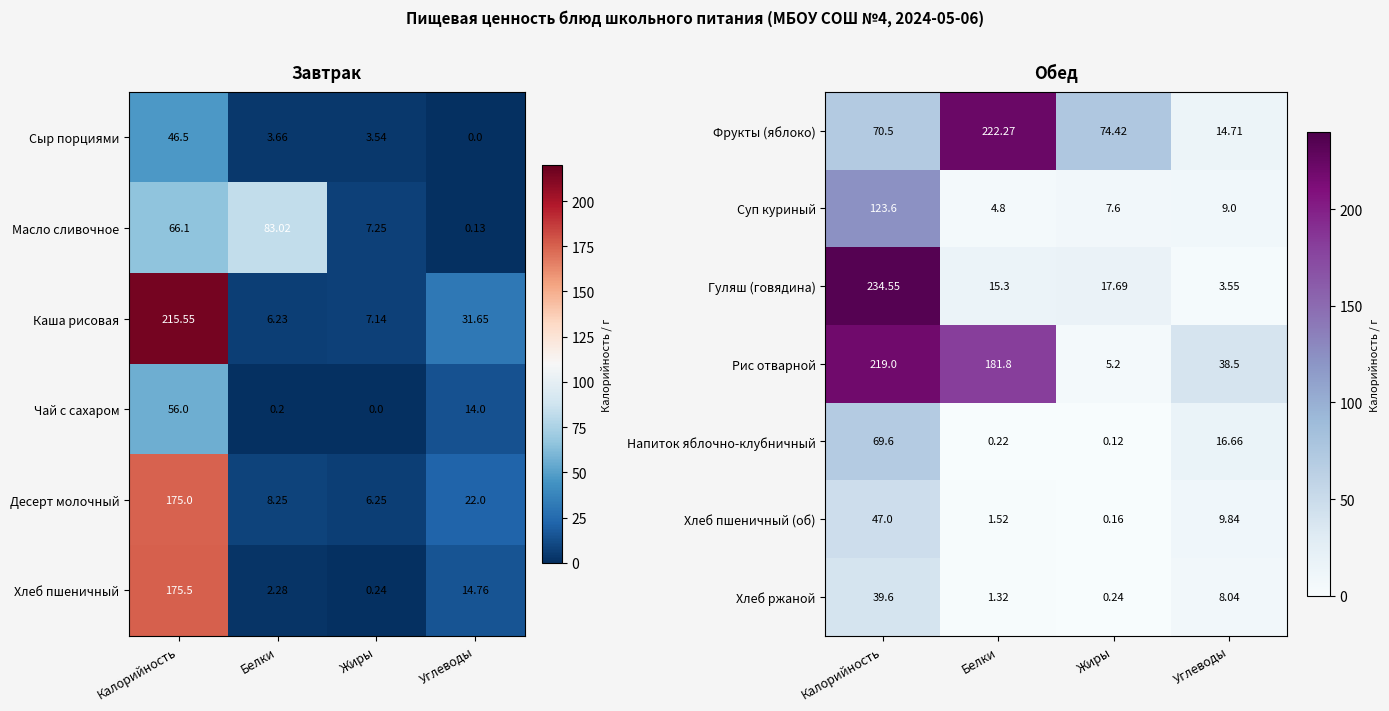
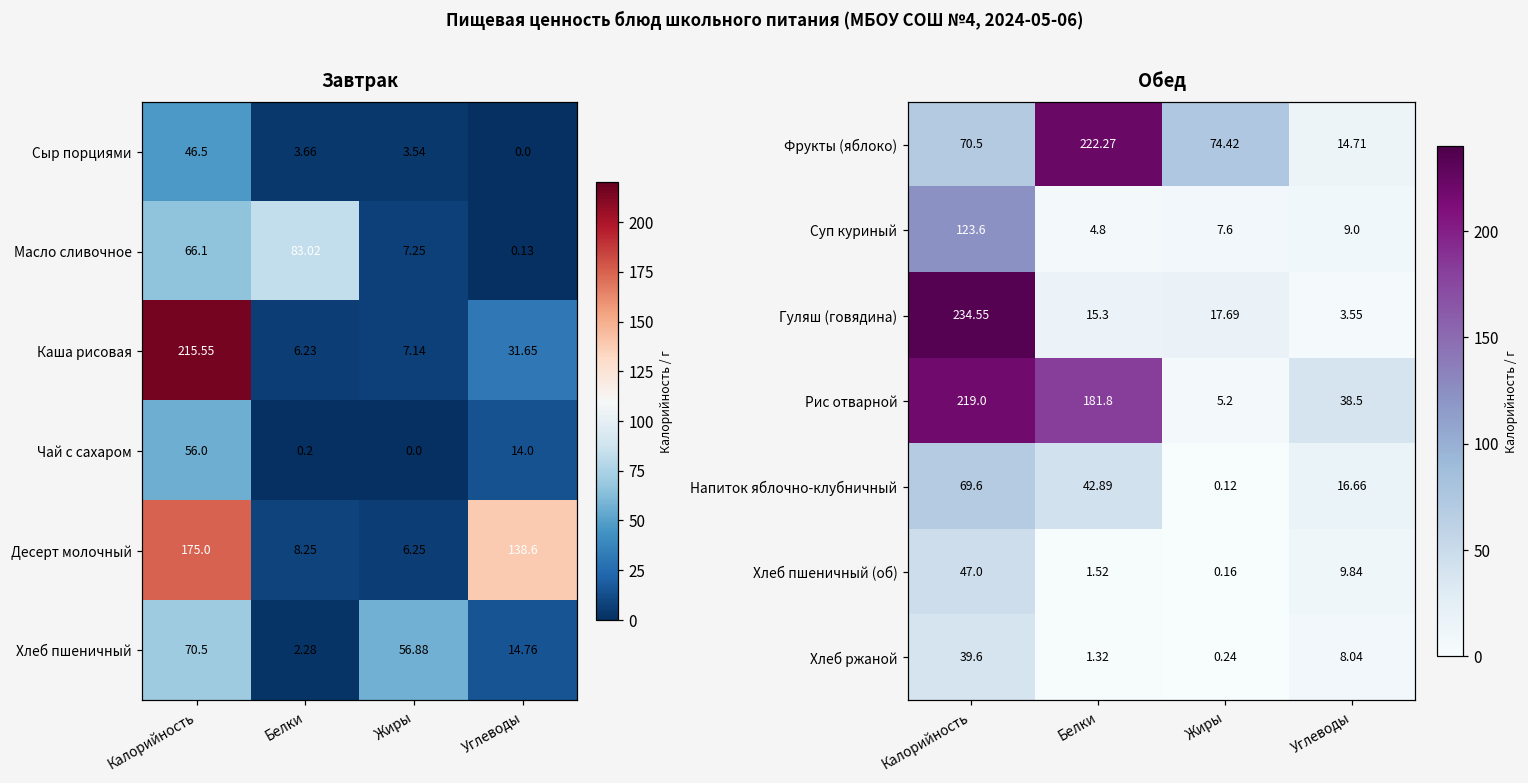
  {
    "Завтрак": {
      "Сыр порциями": {
        "Калорийность": 46.5,
        "Белки": 3.66,
        "Жиры": 3.54,
        "Углеводы": 0.0
      },
      "Масло сливочное": {
        "Калорийность": 66.1,
        "Белки": 83.02,
        "Жиры": 7.25,
        "Углеводы": 0.13
      },
      "Каша рисовая": {
        "Калорийность": 215.55,
        "Белки": 6.23,
        "Жиры": 7.14,
        "Углеводы": 31.65
      },
      "Чай с сахаром": {
        "Калорийность": 56.0,
        "Белки": 0.2,
        "Жиры": 0.0,
        "Углеводы": 14.0
      },
      "Десерт молочный": {
        "Калорийность": 175.0,
        "Белки": 8.25,
        "Жиры": 6.25,
-       "Углеводы": 22.0
+       "Углеводы": 138.6
      },
      "Хлеб пшеничный": {
-       "Калорийность": 175.5,
+       "Калорийность": 70.5,
        "Белки": 2.28,
-       "Жиры": 0.24,
+       "Жиры": 56.88,
        "Углеводы": 14.76
      }
    },
    "Обед": {
      "Фрукты (яблоко)": {
        "Калорийность": 70.5,
        "Белки": 222.27,
        "Жиры": 74.42,
        "Углеводы": 14.71
      },
      "Суп куриный": {
        "Калорийность": 123.6,
        "Белки": 4.8,
        "Жиры": 7.6,
        "Углеводы": 9.0
      },
      "Гуляш (говядина)": {
        "Калорийность": 234.55,
        "Белки": 15.3,
        "Жиры": 17.69,
        "Углеводы": 3.55
      },
      "Рис отварной": {
        "Калорийность": 219.0,
        "Белки": 181.8,
        "Жиры": 5.2,
        "Углеводы": 38.5
      },
      "Напиток яблочно-клубничный": {
        "Калорийность": 69.6,
-       "Белки": 0.22,
+       "Белки": 42.89,
        "Жиры": 0.12,
        "Углеводы": 16.66
      },
      "Хлеб пшеничный (об)": {
        "Калорийность": 47.0,
        "Белки": 1.52,
        "Жиры": 0.16,
        "Углеводы": 9.84
      },
      "Хлеб ржаной": {
        "Калорийность": 39.6,
        "Белки": 1.32,
        "Жиры": 0.24,
        "Углеводы": 8.04
      }
    }
  }
